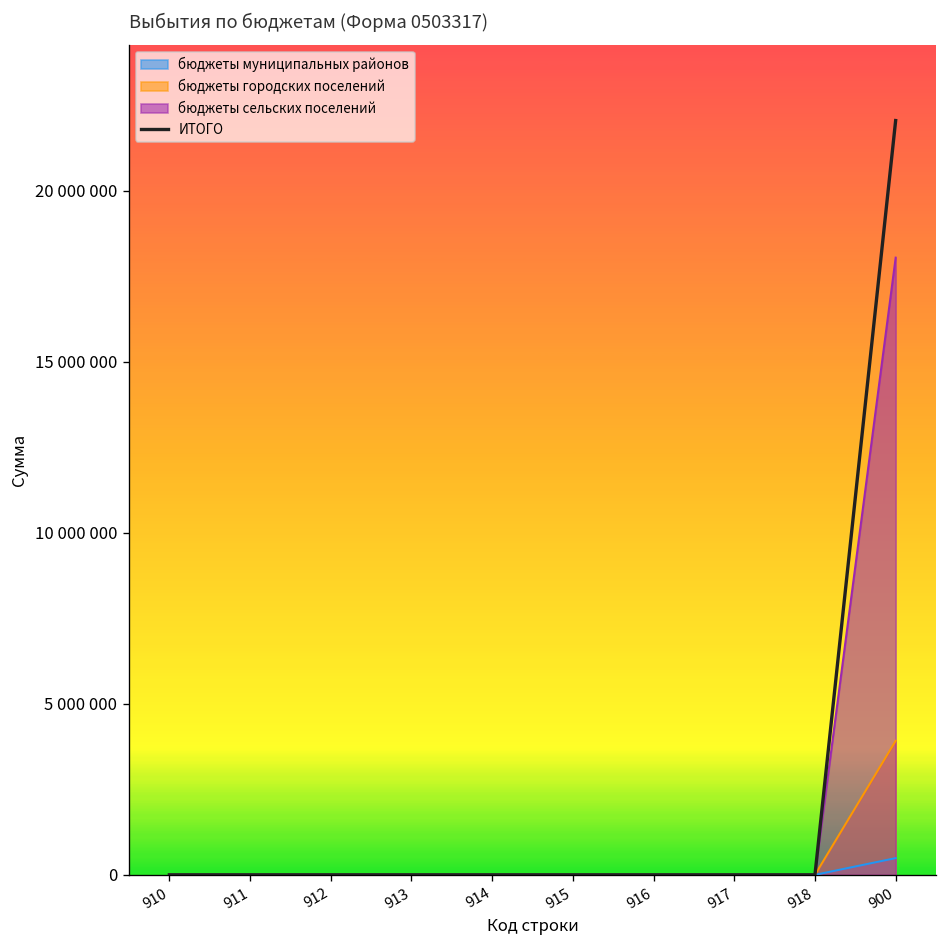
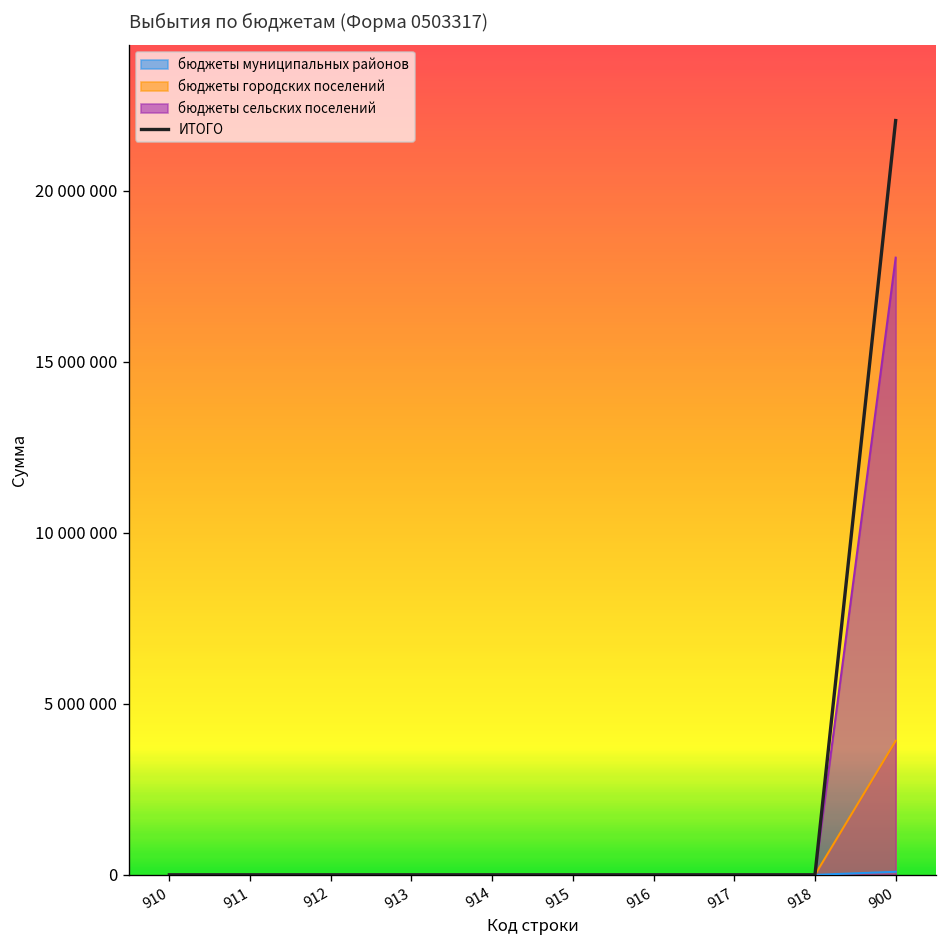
  {
    "бюджеты муниципальных районов": {
-     "900": 500000
+     "900": 100000
    },
    "бюджеты городских поселений": {
      "900": 3900000
    },
    "бюджеты сельских поселений": {
      "900": 18000000
    },
    "ИТОГО": {
      "900": 22100000
    }
  }
